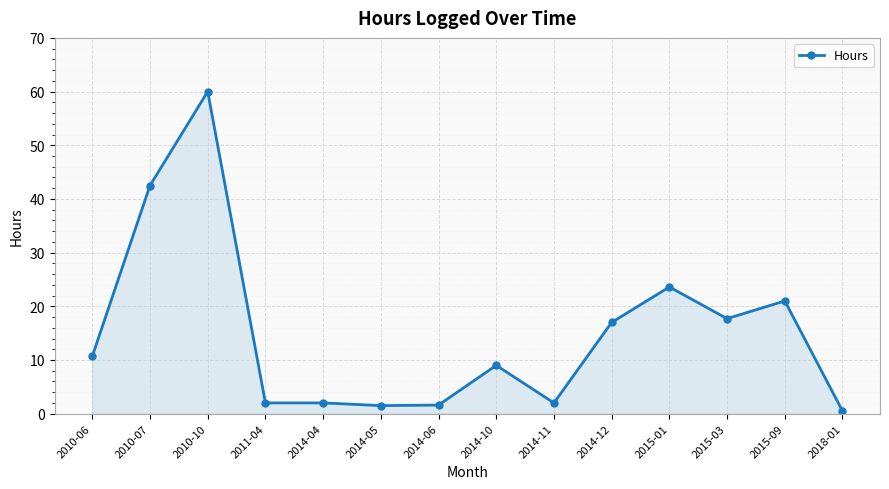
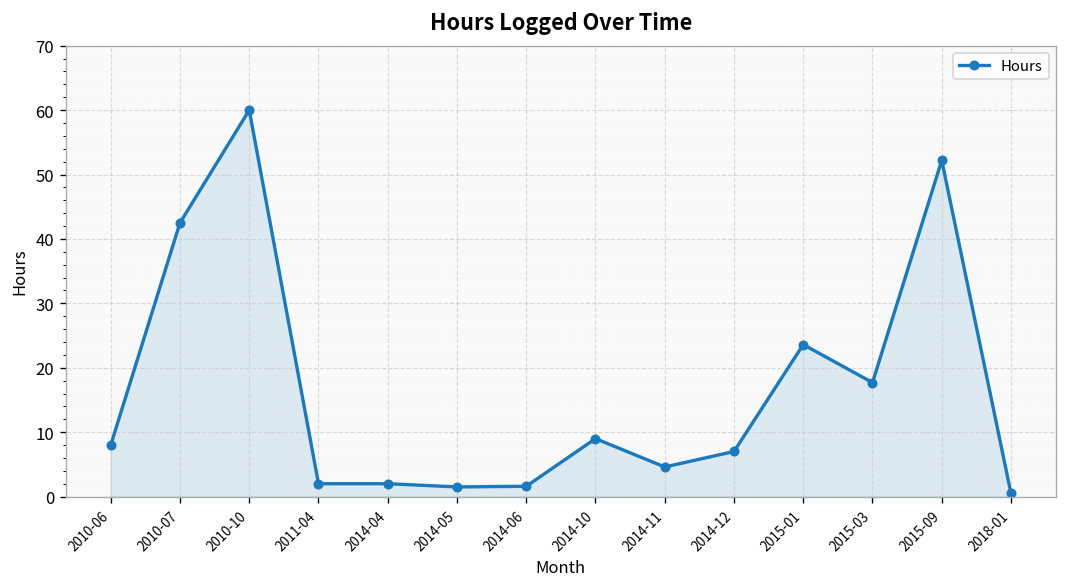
  {
-   "2010-06": 11,
+   "2010-06": 8,
    "2010-07": 43,
    "2010-10": 60,
    "2011-04": 2,
    "2014-04": 2,
    "2014-05": 2,
    "2014-06": 2,
    "2014-10": 9,
-   "2014-11": 2,
-   "2014-12": 17,
+   "2014-11": 5,
+   "2014-12": 7,
    "2015-01": 24,
    "2015-03": 18,
-   "2015-09": 21,
+   "2015-09": 52,
    "2018-01": 1
  }
